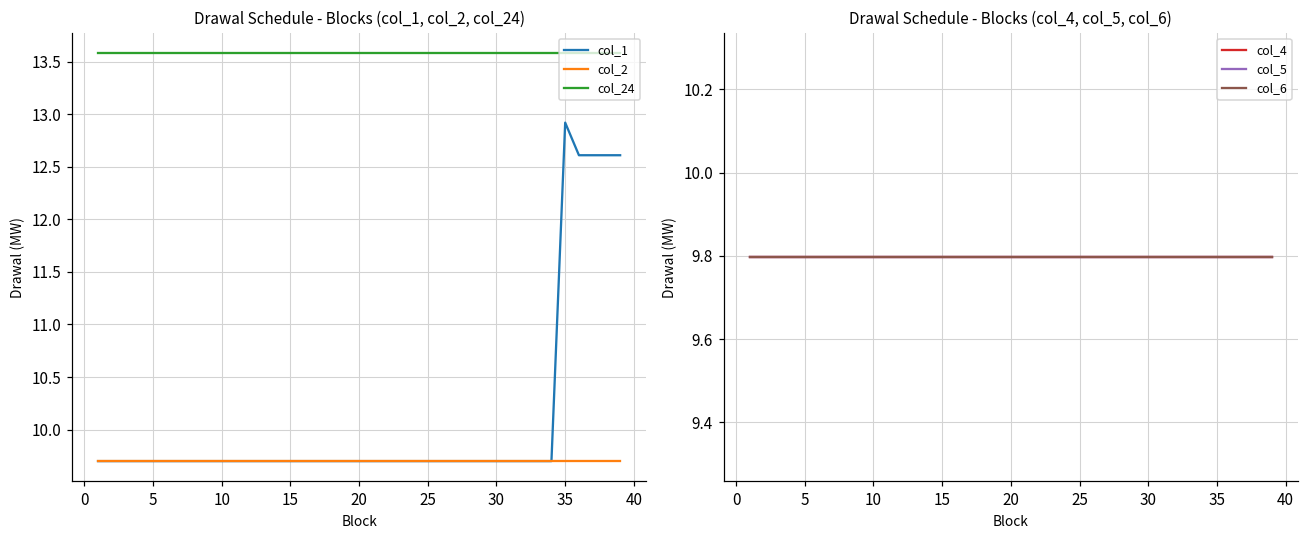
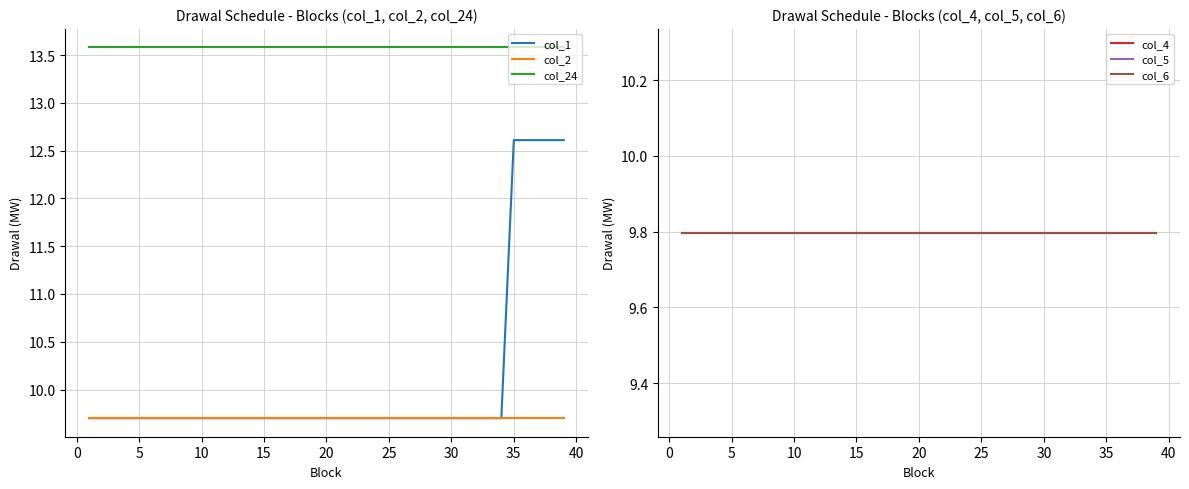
  {
    "Drawal Schedule - Blocks (col_1, col_2, col_24)": {
      "col_1": {
-       "35": 12.9
+       "35": 12.6
      },
      "col_2": {
        "35": 9.7
      },
      "col_24": {
        "5": 13.6,
        "10": 13.6,
        "15": 13.6,
        "20": 13.6,
        "25": 13.6,
        "30": 13.6
      }
    },
    "Drawal Schedule - Blocks (col_4, col_5, col_6)": {
      "5": 9.80,
      "10": 9.80,
      "15": 9.80,
      "20": 9.80,
      "25": 9.80,
      "30": 9.80,
      "35": 9.80
    }
  }
